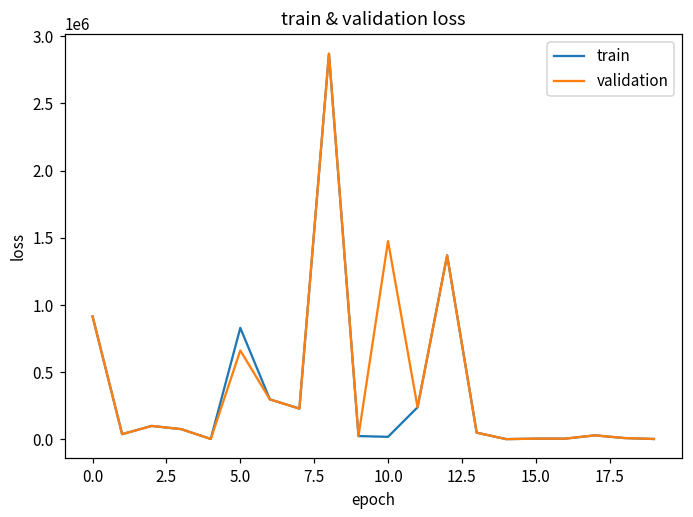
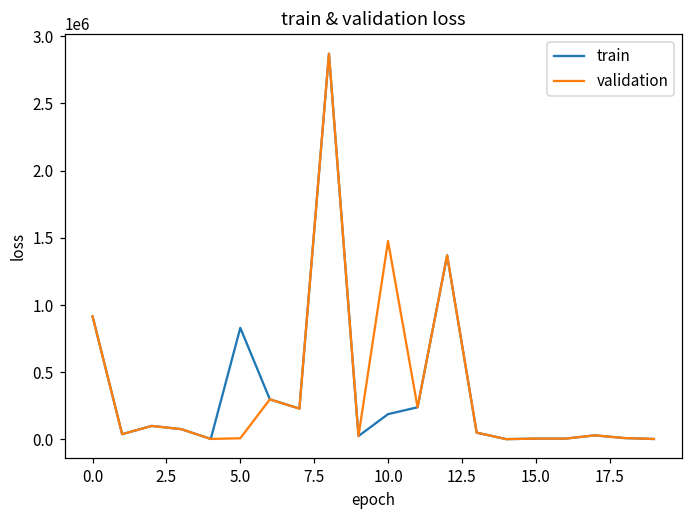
  {
    "train": {
      "5.0": 830000,
-     "10.0": 20000
+     "10.0": 190000
    },
    "validation": {
-     "5.0": 660000,
+     "5.0": 10000,
      "10.0": 1480000
    }
  }
